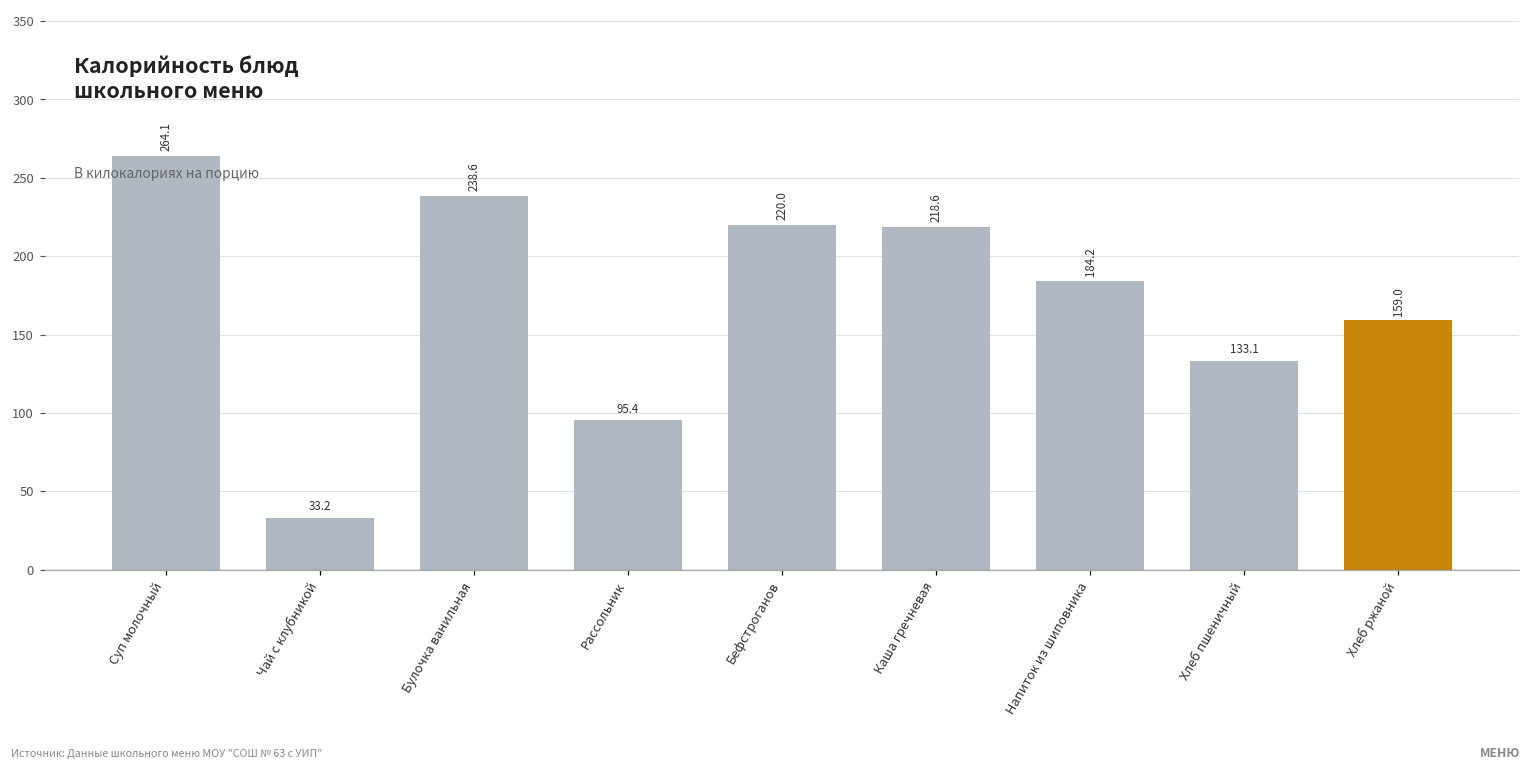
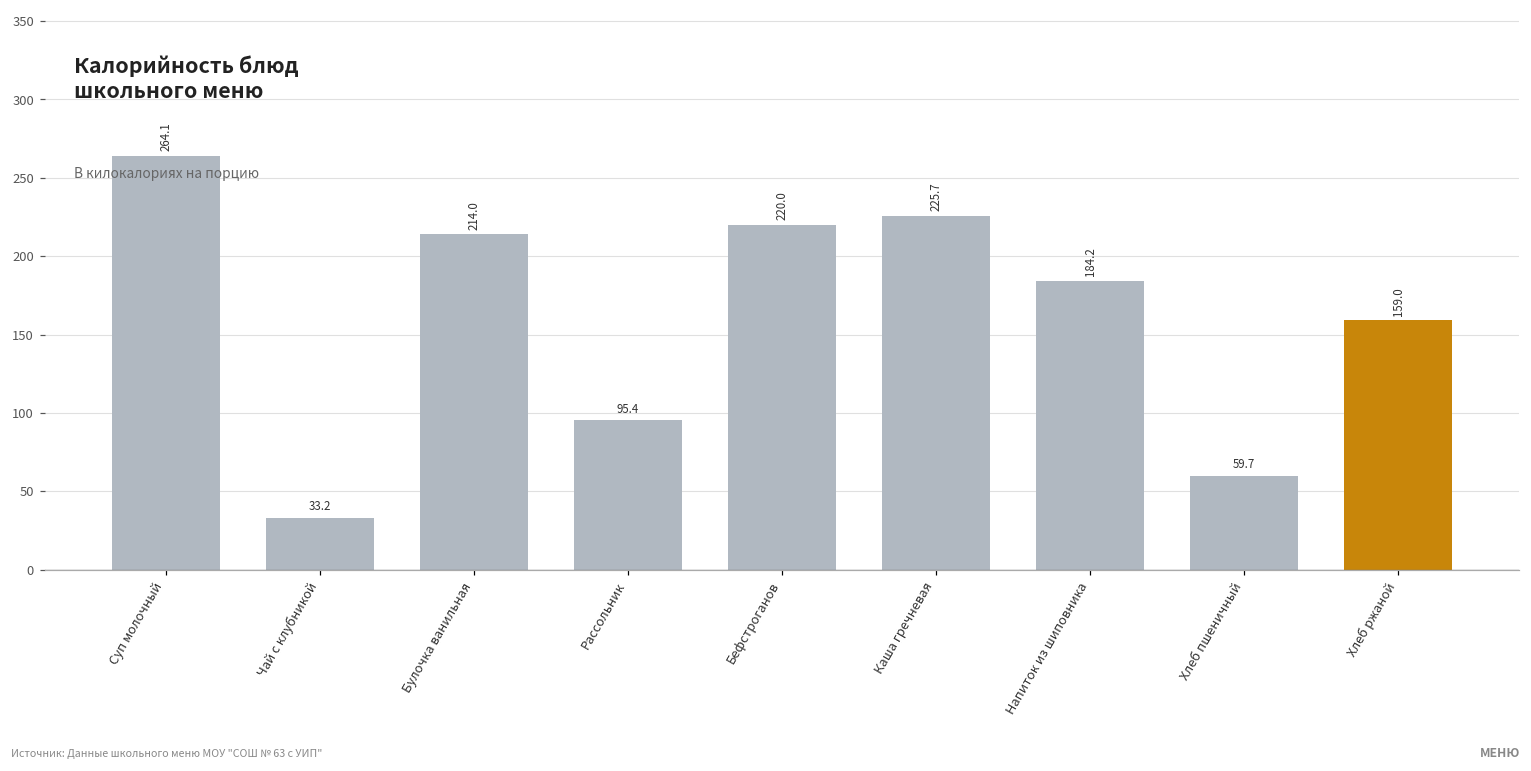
  {
    "Суп молочный": 264.1,
    "Чай с клубникой": 33.2,
-   "Булочка ванильная": 238.6,
+   "Булочка ванильная": 214.0,
    "Рассольник": 95.4,
    "Бефстроганов": 220.0,
-   "Каша гречневая": 218.6,
+   "Каша гречневая": 225.7,
    "Напиток из шиповника": 184.2,
-   "Хлеб пшеничный": 133.1,
+   "Хлеб пшеничный": 59.7,
    "Хлеб ржаной": 159.0
  }
